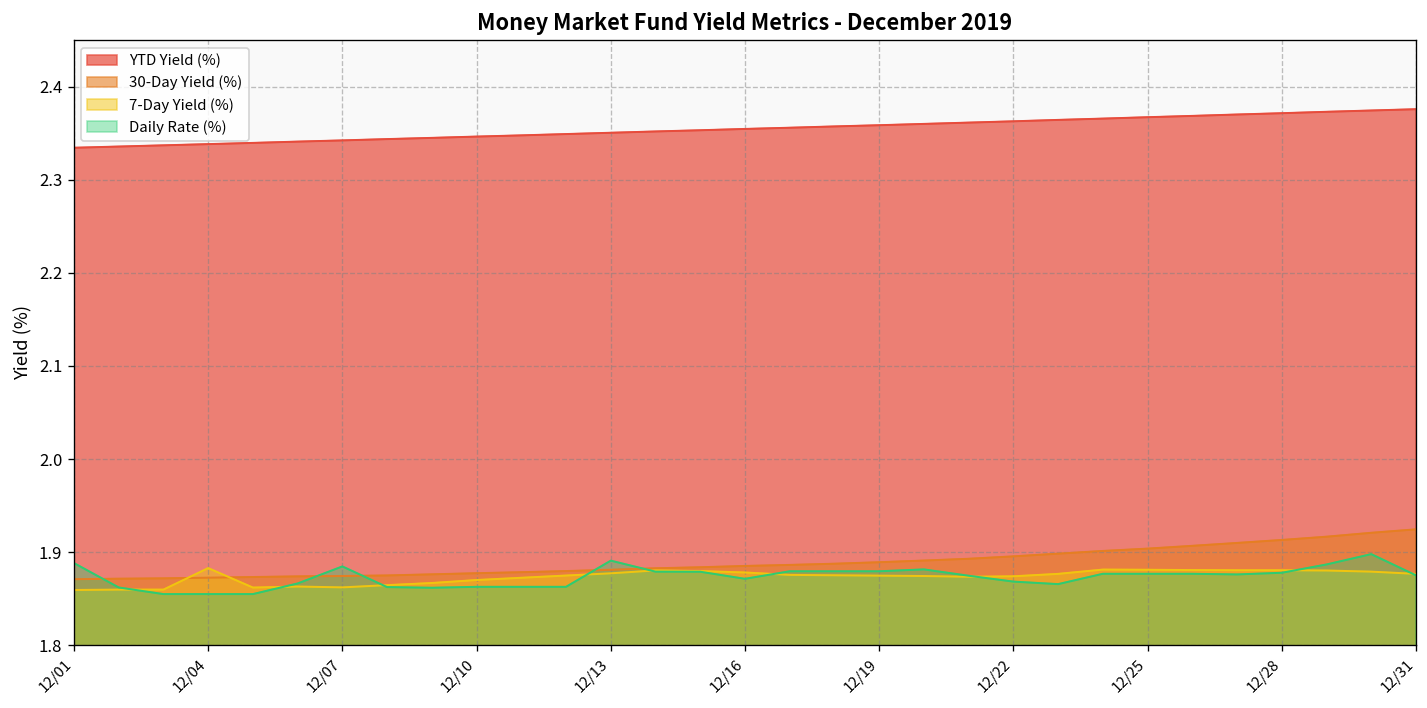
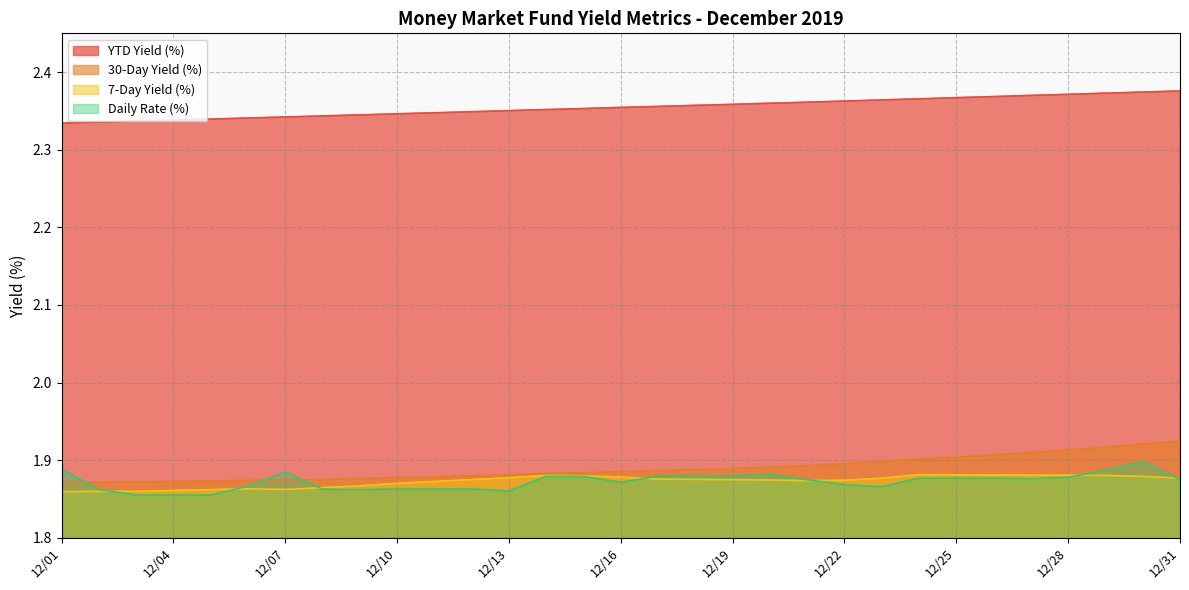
  {
    "7-Day Yield (%)": {
      "12/01": 1.86,
-     "12/04": 1.88,
+     "12/04": 1.86,
      "12/07": 1.86,
      "12/10": 1.87,
      "12/13": 1.88,
      "12/16": 1.88,
      "12/19": 1.87,
      "12/22": 1.87,
      "12/25": 1.88
    },
    "Daily Rate (%)": {
      "12/01": 1.89,
      "12/04": 1.86,
      "12/07": 1.88,
      "12/10": 1.86,
-     "12/13": 1.89,
+     "12/13": 1.86,
      "12/16": 1.87,
      "12/19": 1.88,
      "12/22": 1.87,
      "12/25": 1.88
    }
  }
